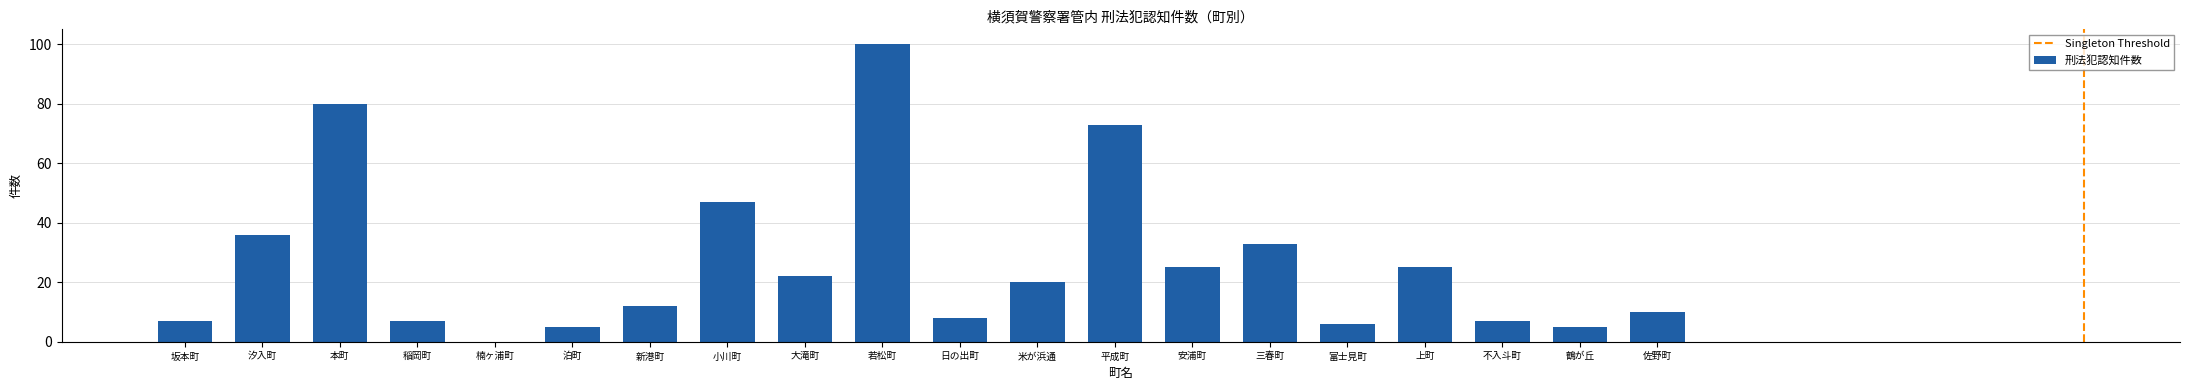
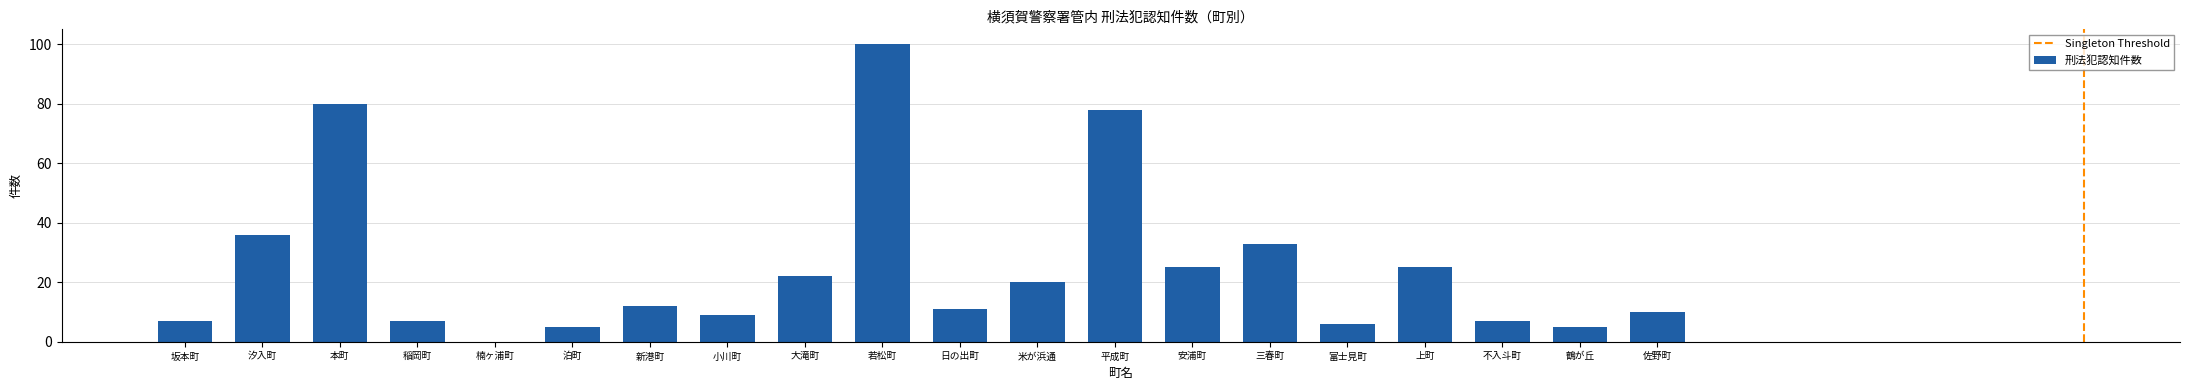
  {
    "坂本町": 7,
    "汐入町": 36,
    "本町": 80,
    "稲岡町": 7,
    "楠ヶ浦町": 0,
    "泊町": 5,
    "新港町": 12,
-   "小川町": 47,
+   "小川町": 9,
    "大滝町": 22,
    "若松町": 100,
-   "日の出町": 8,
+   "日の出町": 11,
    "米が浜通": 20,
-   "平成町": 73,
+   "平成町": 78,
    "安浦町": 25,
    "三春町": 33,
    "富士見町": 6,
    "上町": 25,
    "不入斗町": 7,
    "鶴が丘": 5,
    "佐野町": 10
  }
